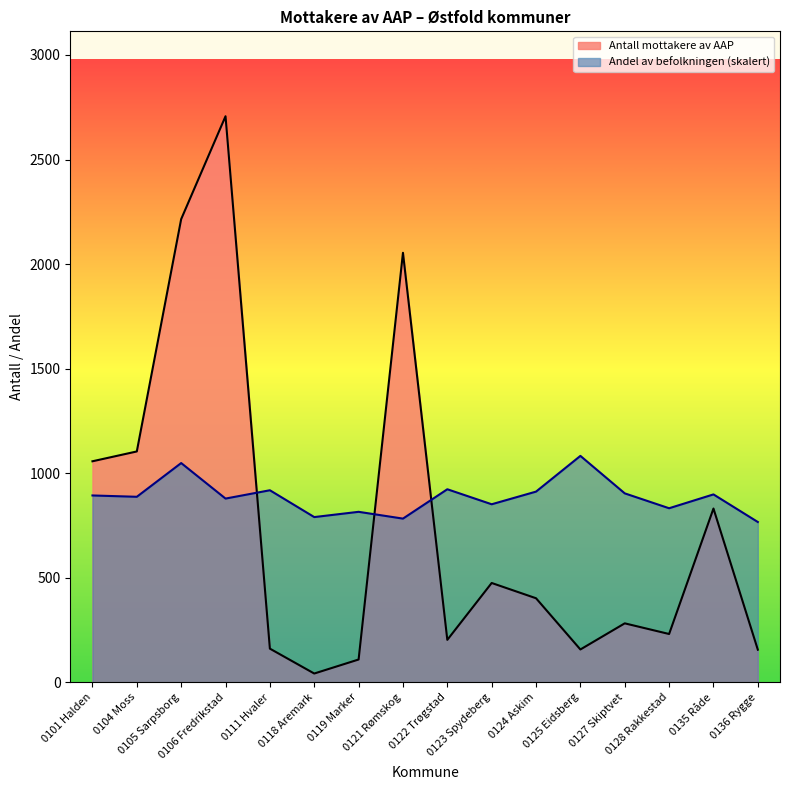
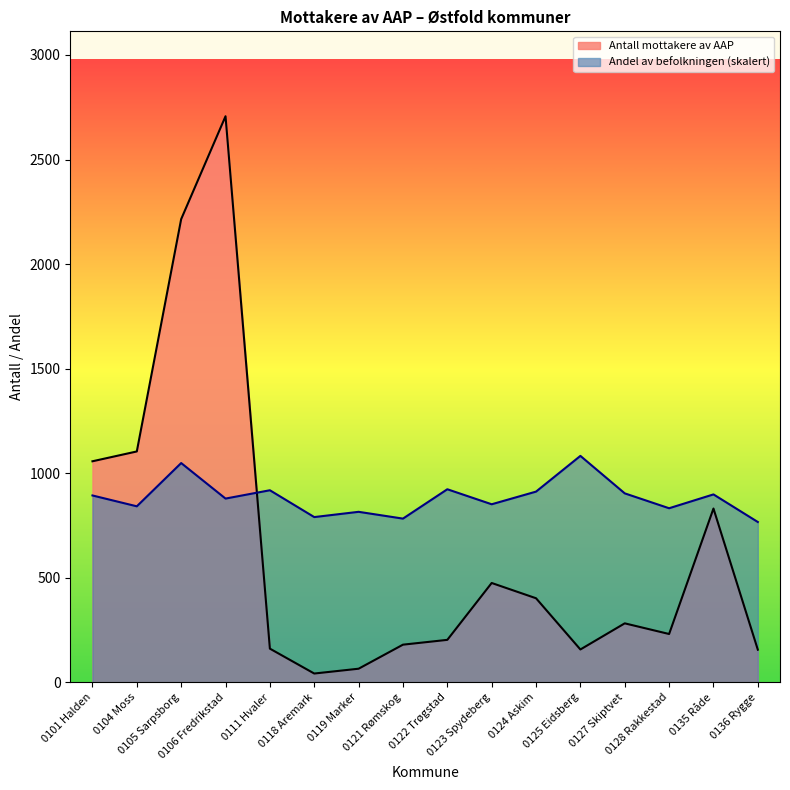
  {
    "Antall mottakere av AAP": {
      "0101 Halden": 1060,
      "0104 Moss": 1100,
      "0105 Sarpsborg": 2220,
      "0106 Fredrikstad": 2710,
      "0111 Hvaler": 160,
      "0118 Aremark": 40,
-     "0119 Marker": 110,
-     "0121 Rømskog": 2050,
+     "0119 Marker": 70,
+     "0121 Rømskog": 180,
      "0122 Trøgstad": 200,
      "0123 Spydeberg": 480,
      "0124 Askim": 400,
      "0125 Eidsberg": 160,
      "0127 Skiptvet": 280,
      "0128 Rakkestad": 230,
      "0135 Råde": 830,
      "0136 Rygge": 160
    },
    "Andel av befolkningen (skalert)": {
      "0101 Halden": 890,
-     "0104 Moss": 890,
+     "0104 Moss": 840,
      "0105 Sarpsborg": 1050,
      "0106 Fredrikstad": 880,
      "0111 Hvaler": 920,
      "0118 Aremark": 790,
      "0119 Marker": 820,
      "0121 Rømskog": 780,
      "0122 Trøgstad": 920,
      "0123 Spydeberg": 850,
      "0124 Askim": 910,
      "0125 Eidsberg": 1080,
      "0127 Skiptvet": 900,
      "0128 Rakkestad": 830,
      "0135 Råde": 900,
      "0136 Rygge": 770
    }
  }
